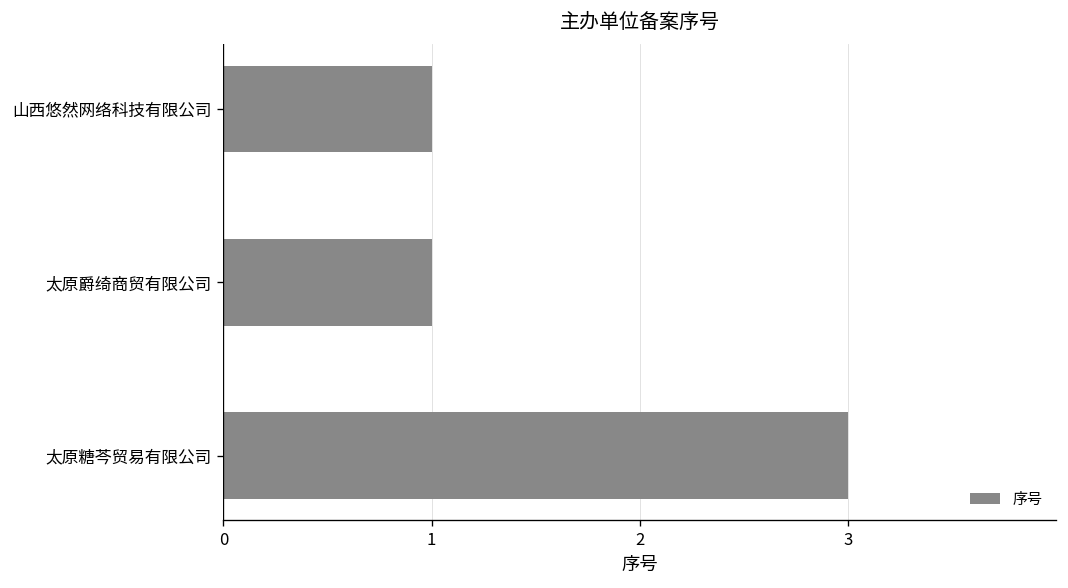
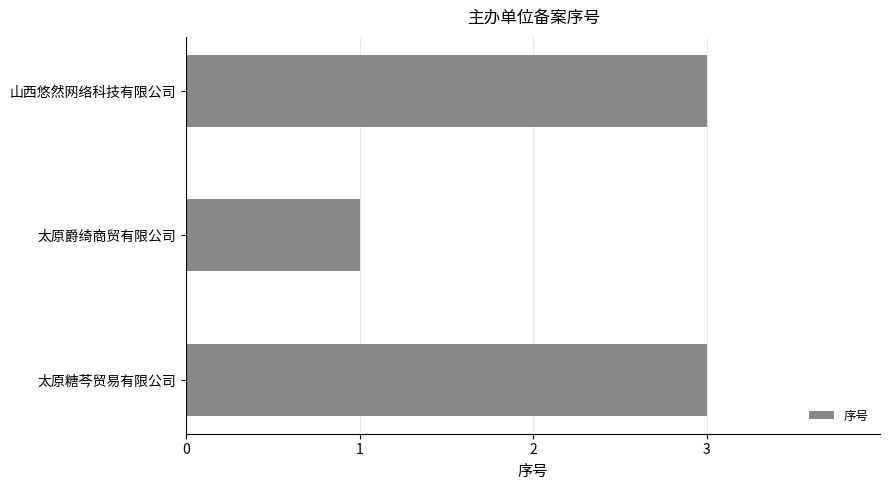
  {
-   "山西悠然网络科技有限公司": 1,
+   "山西悠然网络科技有限公司": 3,
    "太原爵绮商贸有限公司": 1,
    "太原糖芩贸易有限公司": 3
  }
